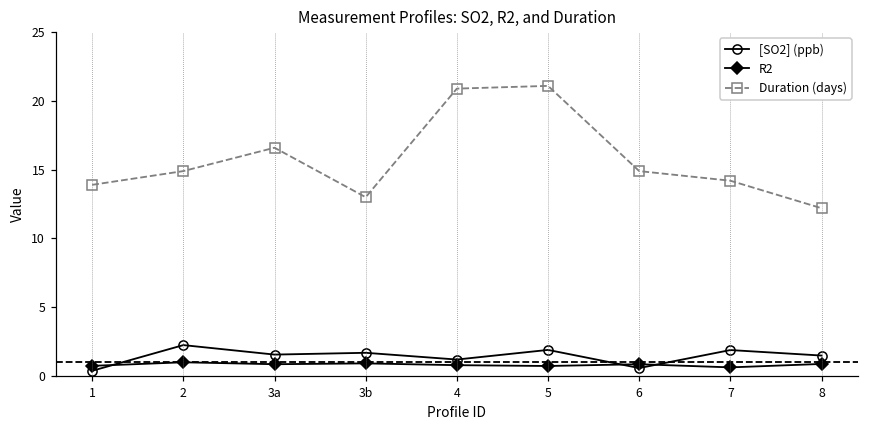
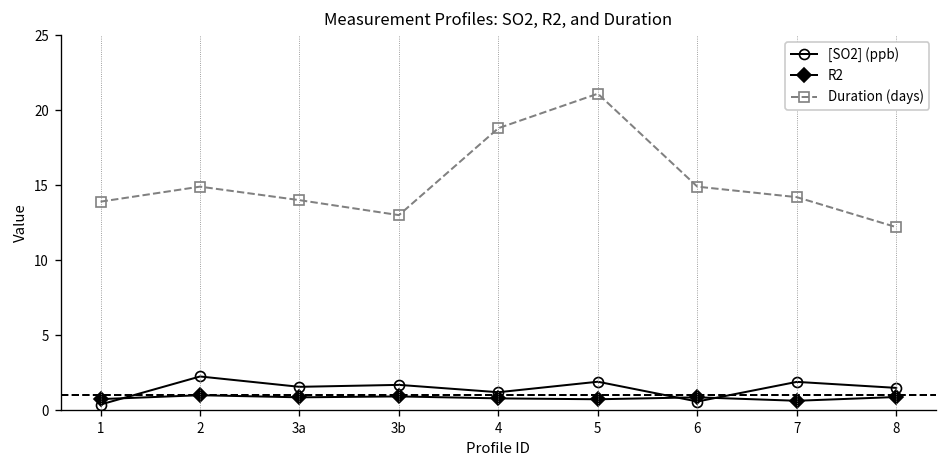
  {
    "Duration (days)": {
      "1": 13.9,
      "2": 14.9,
-     "3a": 16.6,
+     "3a": 14.0,
      "3b": 13.0,
-     "4": 20.9,
+     "4": 18.8,
      "5": 21.1,
      "6": 14.9,
      "7": 14.2,
      "8": 12.2
    }
  }
